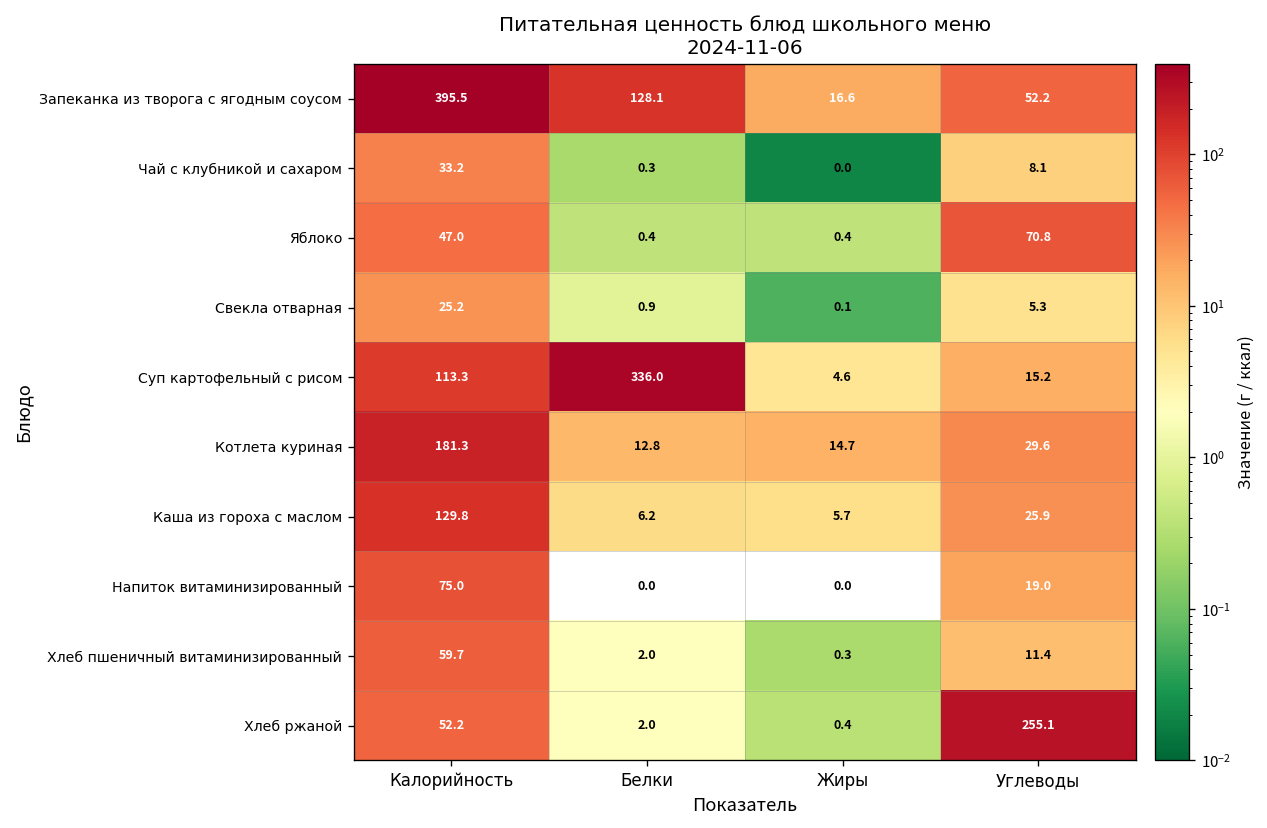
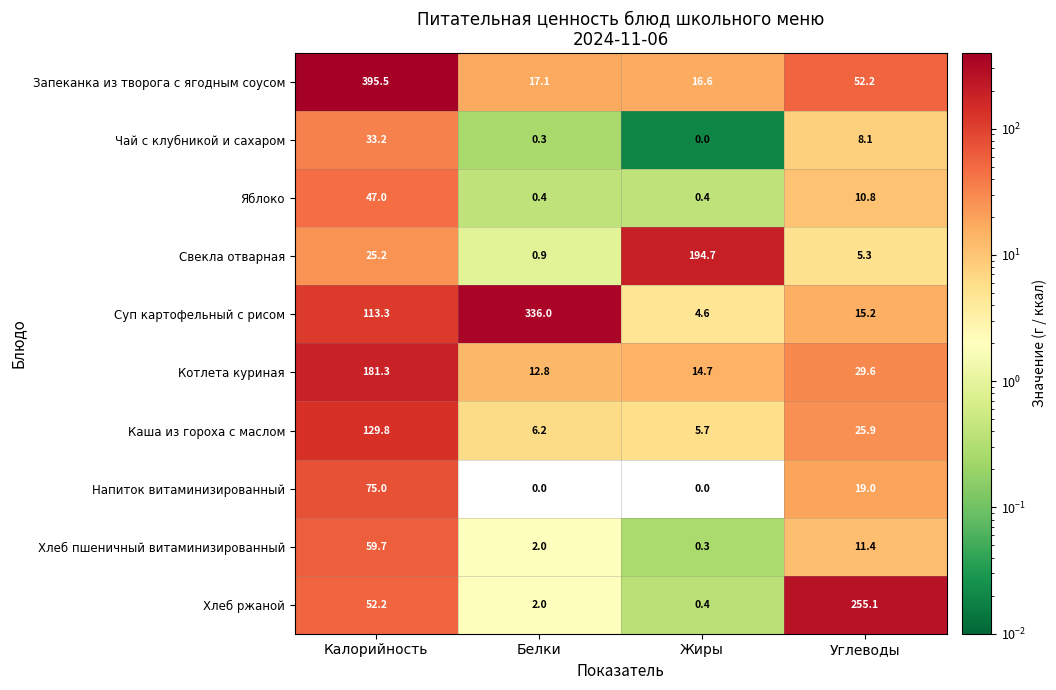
  {
    "Запеканка из творога с ягодным соусом": {
      "Калорийность": 395.5,
-     "Белки": 128.1,
+     "Белки": 17.1,
      "Жиры": 16.6,
      "Углеводы": 52.2
    },
    "Чай с клубникой и сахаром": {
      "Калорийность": 33.2,
      "Белки": 0.3,
      "Жиры": 0.0,
      "Углеводы": 8.1
    },
    "Яблоко": {
      "Калорийность": 47.0,
      "Белки": 0.4,
      "Жиры": 0.4,
-     "Углеводы": 70.8
+     "Углеводы": 10.8
    },
    "Свекла отварная": {
      "Калорийность": 25.2,
      "Белки": 0.9,
-     "Жиры": 0.1,
+     "Жиры": 194.7,
      "Углеводы": 5.3
    },
    "Суп картофельный с рисом": {
      "Калорийность": 113.3,
      "Белки": 336.0,
      "Жиры": 4.6,
      "Углеводы": 15.2
    },
    "Котлета куриная": {
      "Калорийность": 181.3,
      "Белки": 12.8,
      "Жиры": 14.7,
      "Углеводы": 29.6
    },
    "Каша из гороха с маслом": {
      "Калорийность": 129.8,
      "Белки": 6.2,
      "Жиры": 5.7,
      "Углеводы": 25.9
    },
    "Напиток витаминизированный": {
      "Калорийность": 75.0,
      "Белки": 0.0,
      "Жиры": 0.0,
      "Углеводы": 19.0
    },
    "Хлеб пшеничный витаминизированный": {
      "Калорийность": 59.7,
      "Белки": 2.0,
      "Жиры": 0.3,
      "Углеводы": 11.4
    },
    "Хлеб ржаной": {
      "Калорийность": 52.2,
      "Белки": 2.0,
      "Жиры": 0.4,
      "Углеводы": 255.1
    }
  }
